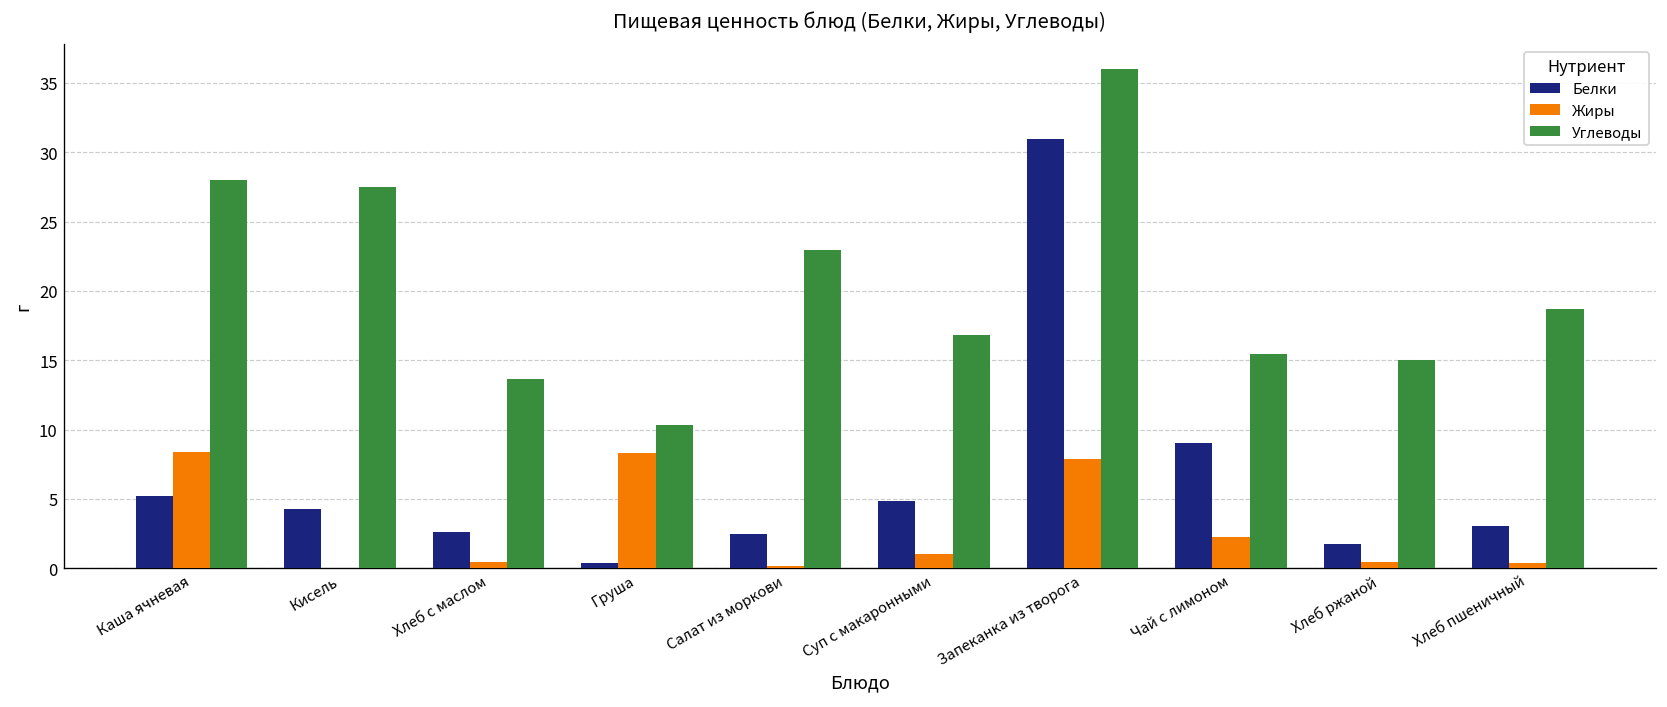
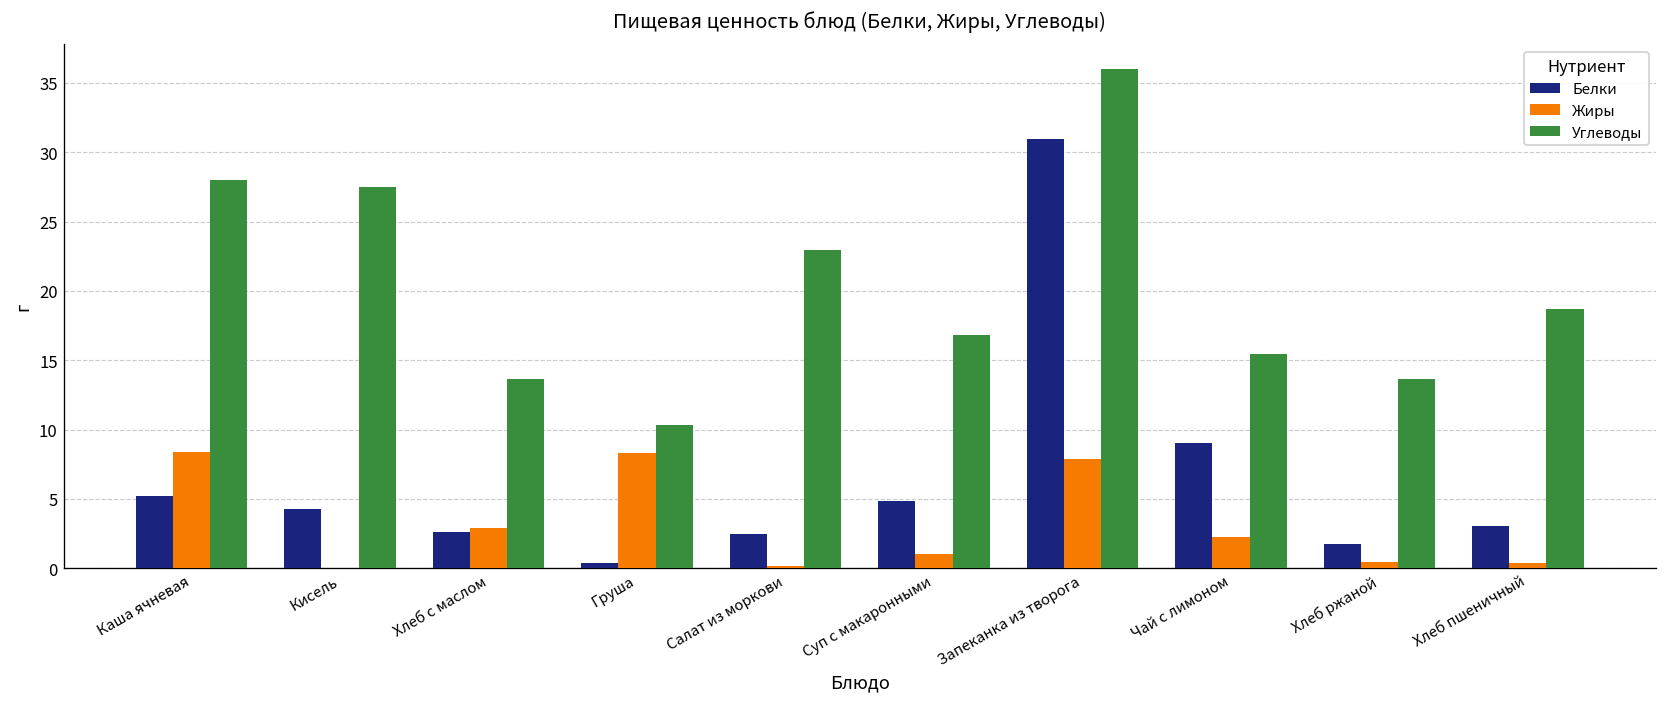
  {
    "Белки": {
      "Каша ячневая": 5.2,
      "Кисель": 4.3,
      "Хлеб с маслом": 2.6,
      "Груша": 0.4,
      "Салат из моркови": 2.5,
      "Суп с макаронными": 4.8,
      "Запеканка из творога": 30.9,
      "Чай с лимоном": 9.0,
      "Хлеб ржаной": 1.8,
      "Хлеб пшеничный": 3.0
    },
    "Жиры": {
      "Каша ячневая": 8.4,
-     "Хлеб с маслом": 0.5,
+     "Хлеб с маслом": 2.9,
      "Груша": 8.3,
      "Суп с макаронными": 1.0,
      "Запеканка из творога": 7.9,
      "Чай с лимоном": 2.3,
      "Хлеб ржаной": 0.5,
      "Хлеб пшеничный": 0.4
    },
    "Углеводы": {
      "Каша ячневая": 28.0,
      "Кисель": 27.5,
      "Хлеб с маслом": 13.7,
      "Груша": 10.3,
      "Салат из моркови": 23.0,
      "Суп с макаронными": 16.8,
      "Запеканка из творога": 36.0,
      "Чай с лимоном": 15.4,
-     "Хлеб ржаной": 15.0,
+     "Хлеб ржаной": 13.7,
      "Хлеб пшеничный": 18.7
    }
  }
